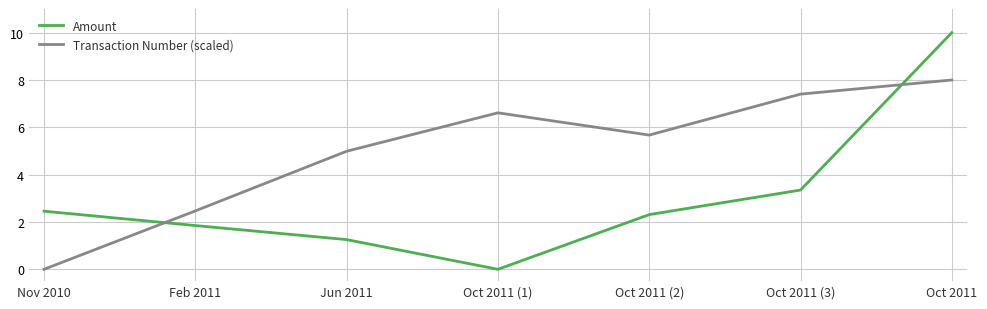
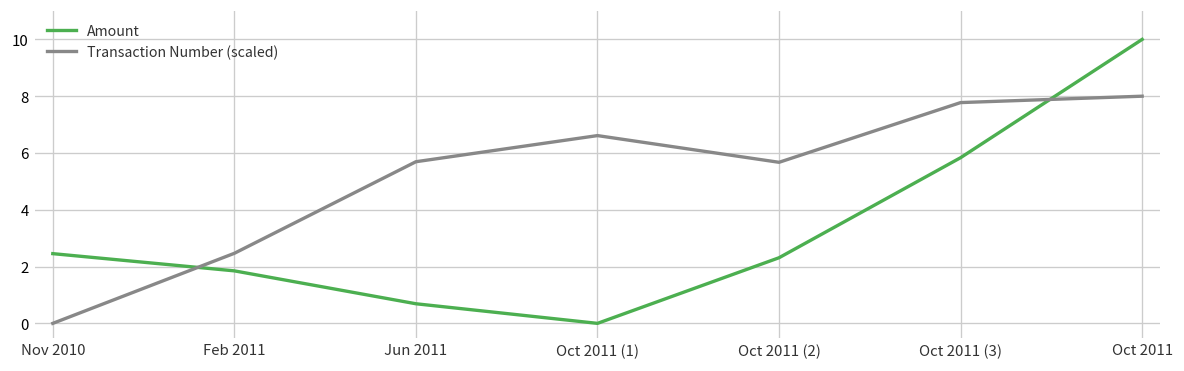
  {
    "Amount": {
      "Nov 2010": 2.5,
      "Feb 2011": 1.8,
-     "Jun 2011": 1.3,
+     "Jun 2011": 0.7,
      "Oct 2011 (1)": 0.0,
      "Oct 2011 (2)": 2.3,
-     "Oct 2011 (3)": 3.3,
+     "Oct 2011 (3)": 5.8,
      "Oct 2011": 10.0
    },
    "Transaction Number (scaled)": {
      "Nov 2010": 0.0,
      "Feb 2011": 2.5,
-     "Jun 2011": 5.0,
+     "Jun 2011": 5.7,
      "Oct 2011 (1)": 6.6,
      "Oct 2011 (2)": 5.7,
-     "Oct 2011 (3)": 7.4,
+     "Oct 2011 (3)": 7.8,
      "Oct 2011": 8.0
    }
  }
